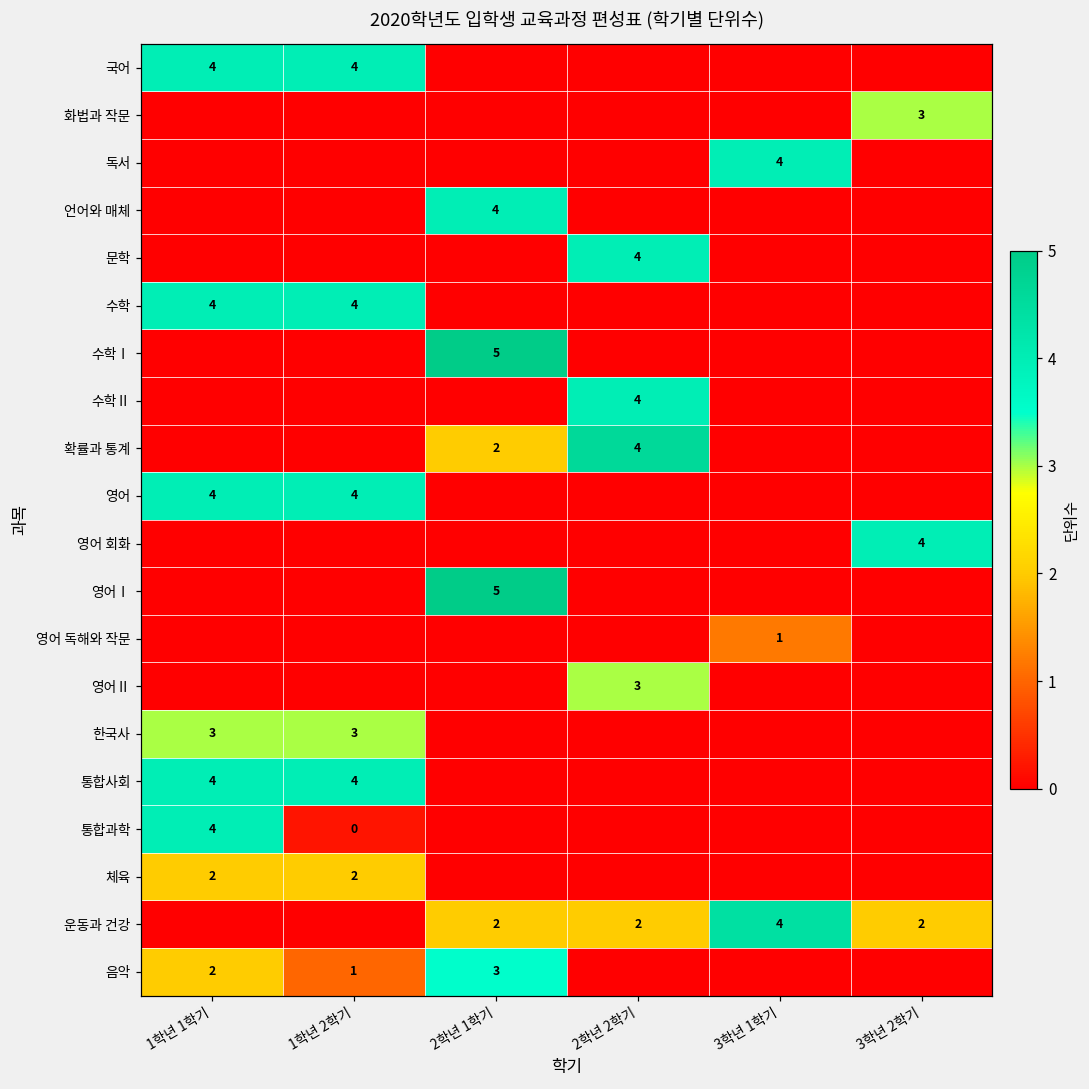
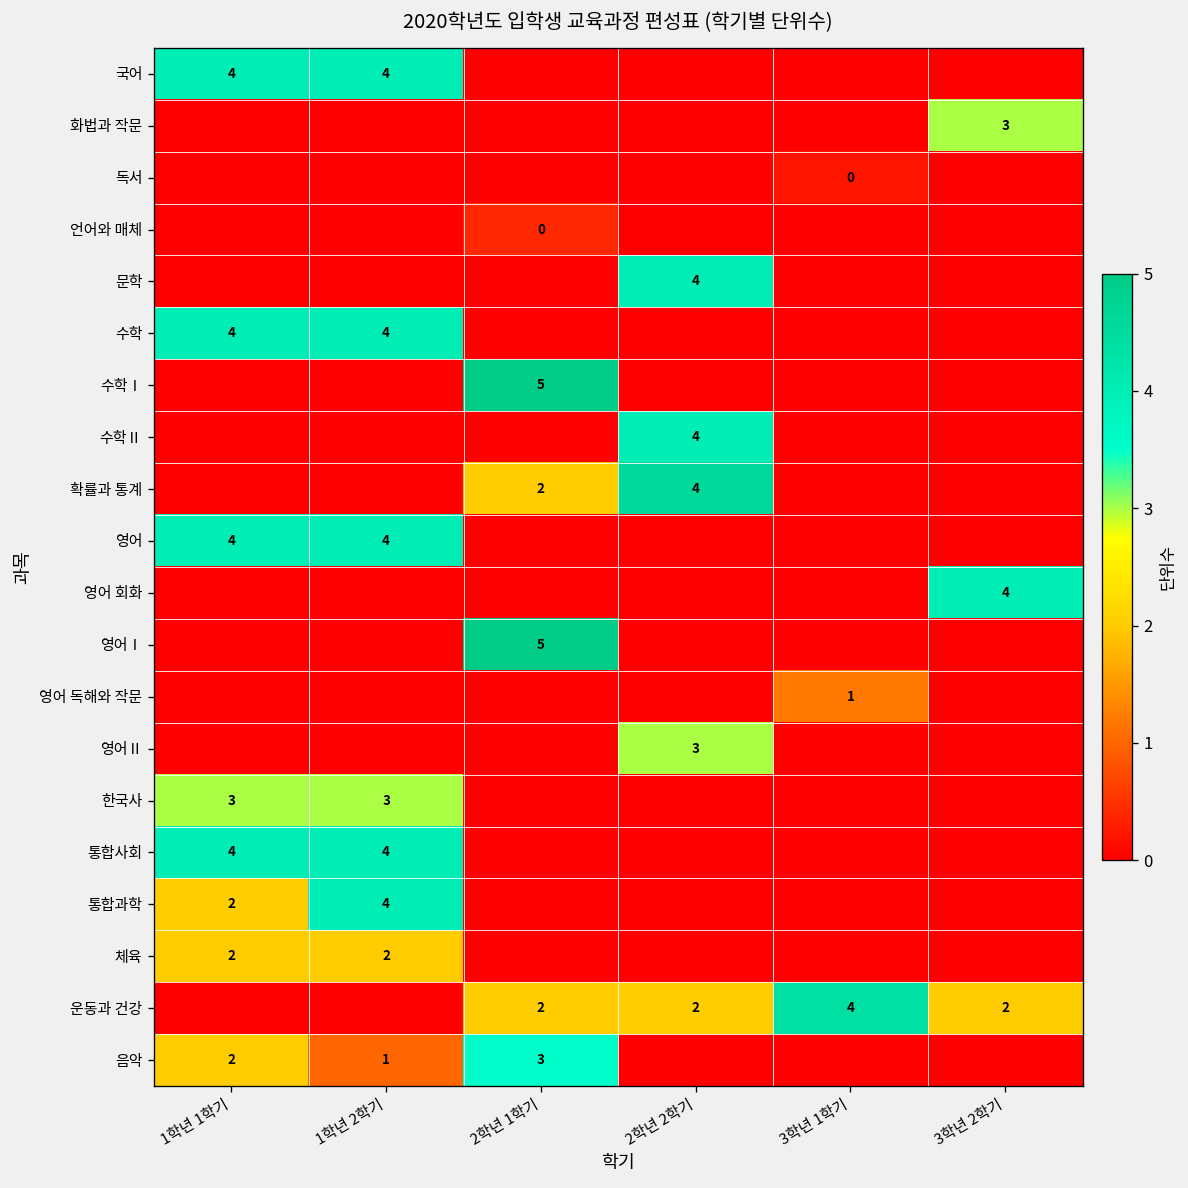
  {
    "국어": {
      "1학년 1학기": 4,
      "1학년 2학기": 4
    },
    "화법과 작문": {
      "3학년 2학기": 3
    },
    "독서": {
-     "3학년 1학기": 4
+     "3학년 1학기": 0
    },
    "언어와 매체": {
-     "2학년 1학기": 4
+     "2학년 1학기": 0
    },
    "문학": {
      "2학년 2학기": 4
    },
    "수학": {
      "1학년 1학기": 4,
      "1학년 2학기": 4
    },
    "수학Ⅰ": {
      "2학년 1학기": 5
    },
    "수학Ⅱ": {
      "2학년 2학기": 4
    },
    "확률과 통계": {
      "2학년 1학기": 2,
      "2학년 2학기": 4
    },
    "영어": {
      "1학년 1학기": 4,
      "1학년 2학기": 4
    },
    "영어 회화": {
      "3학년 2학기": 4
    },
    "영어Ⅰ": {
      "2학년 1학기": 5
    },
    "영어 독해와 작문": {
      "3학년 1학기": 1
    },
    "영어Ⅱ": {
      "2학년 2학기": 3
    },
    "한국사": {
      "1학년 1학기": 3,
      "1학년 2학기": 3
    },
    "통합사회": {
      "1학년 1학기": 4,
      "1학년 2학기": 4
    },
    "통합과학": {
-     "1학년 1학기": 4,
-     "1학년 2학기": 0
+     "1학년 1학기": 2,
+     "1학년 2학기": 4
    },
    "체육": {
      "1학년 1학기": 2,
      "1학년 2학기": 2
    },
    "운동과 건강": {
      "2학년 1학기": 2,
      "2학년 2학기": 2,
      "3학년 1학기": 4,
      "3학년 2학기": 2
    },
    "음악": {
      "1학년 1학기": 2,
      "1학년 2학기": 1,
      "2학년 1학기": 3
    }
  }
